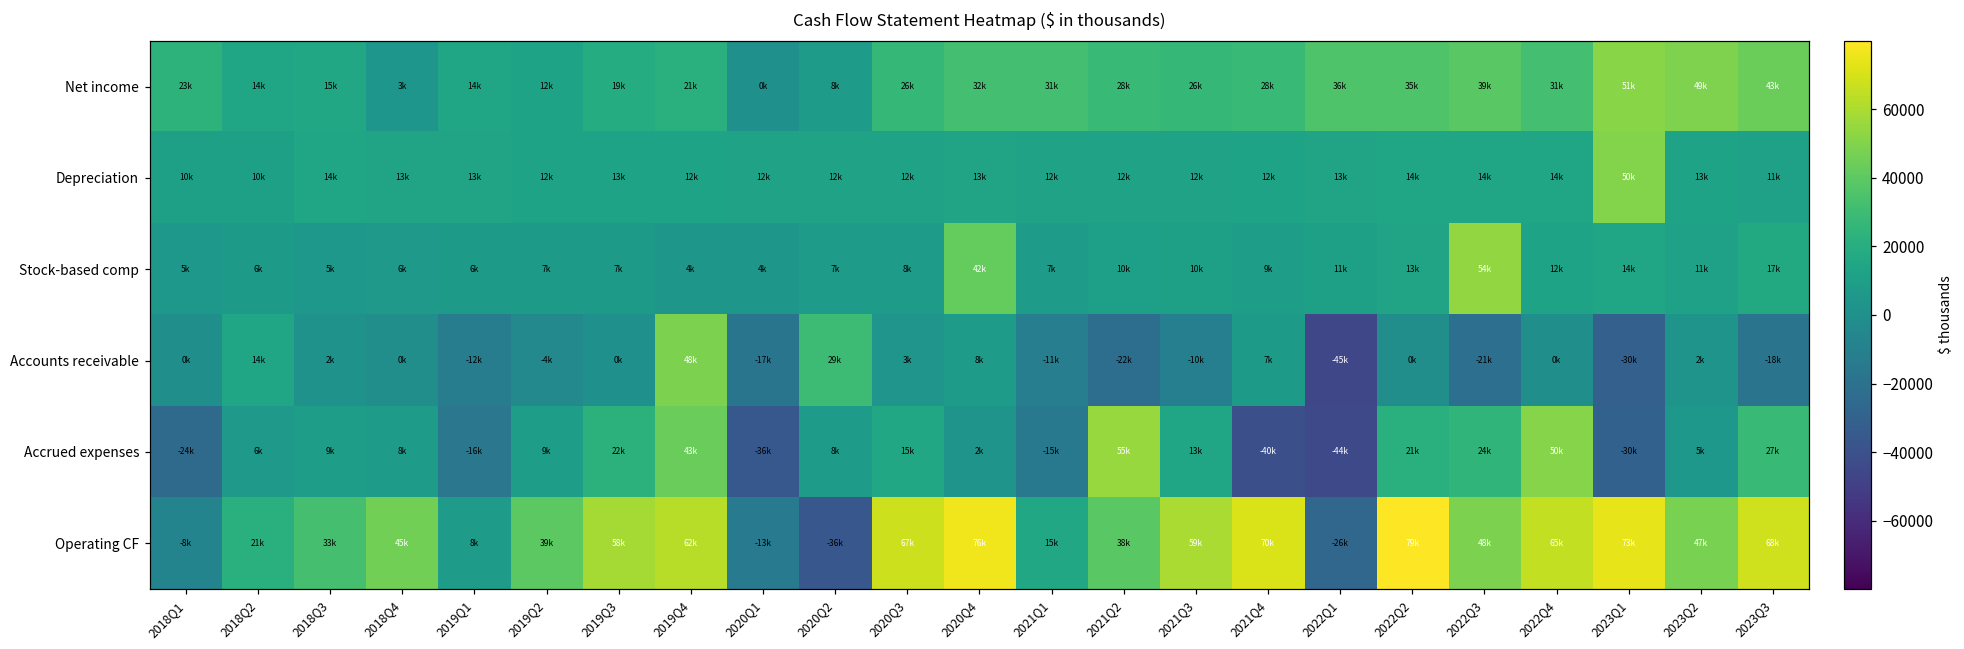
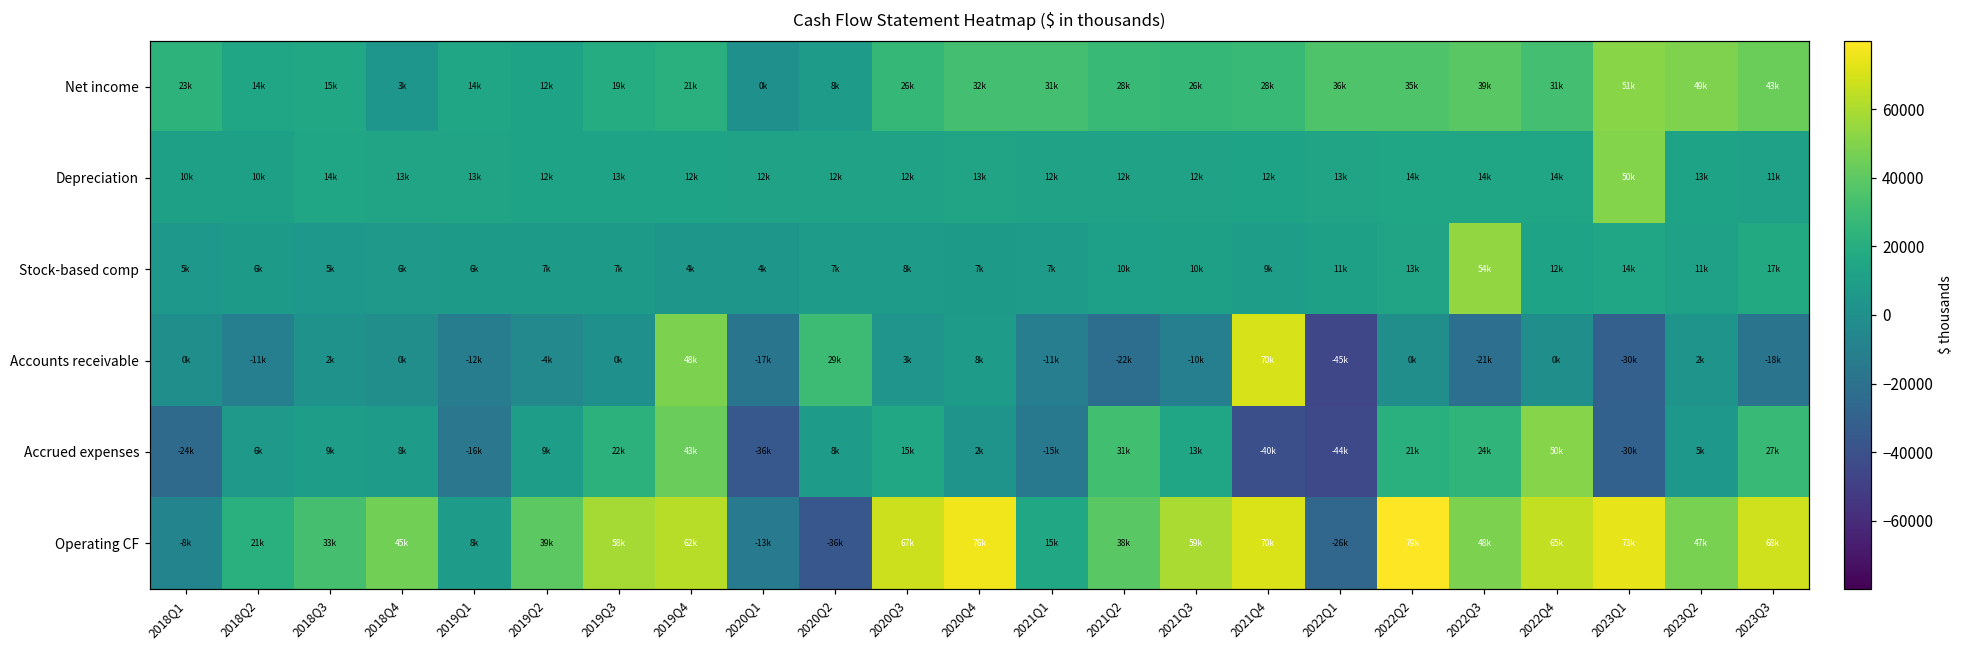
  {
    "Net income": {
      "2018Q1": "23k",
      "2018Q2": "14k",
      "2018Q3": "15k",
      "2018Q4": "3k",
      "2019Q1": "14k",
      "2019Q2": "12k",
      "2019Q3": "19k",
      "2019Q4": "21k",
      "2020Q1": "0k",
      "2020Q2": "8k",
      "2020Q3": "26k",
      "2020Q4": "32k",
      "2021Q1": "31k",
      "2021Q2": "28k",
      "2021Q3": "26k",
      "2021Q4": "28k",
      "2022Q1": "36k",
      "2022Q2": "35k",
      "2022Q3": "39k",
      "2022Q4": "31k",
      "2023Q1": "51k",
      "2023Q2": "49k",
      "2023Q3": "43k"
    },
    "Depreciation": {
      "2018Q1": "10k",
      "2018Q2": "10k",
      "2018Q3": "14k",
      "2018Q4": "13k",
      "2019Q1": "13k",
      "2019Q2": "12k",
      "2019Q3": "13k",
      "2019Q4": "12k",
      "2020Q1": "12k",
      "2020Q2": "12k",
      "2020Q3": "12k",
      "2020Q4": "13k",
      "2021Q1": "12k",
      "2021Q2": "12k",
      "2021Q3": "12k",
      "2021Q4": "12k",
      "2022Q1": "13k",
      "2022Q2": "14k",
      "2022Q3": "14k",
      "2022Q4": "14k",
      "2023Q1": "50k",
      "2023Q2": "13k",
      "2023Q3": "11k"
    },
    "Stock-based comp": {
      "2018Q1": "5k",
      "2018Q2": "6k",
      "2018Q3": "5k",
      "2018Q4": "6k",
      "2019Q1": "6k",
      "2019Q2": "7k",
      "2019Q3": "7k",
      "2019Q4": "4k",
      "2020Q1": "4k",
      "2020Q2": "7k",
      "2020Q3": "8k",
-     "2020Q4": "42k",
+     "2020Q4": "7k",
      "2021Q1": "7k",
      "2021Q2": "10k",
      "2021Q3": "10k",
      "2021Q4": "9k",
      "2022Q1": "11k",
      "2022Q2": "13k",
      "2022Q3": "54k",
      "2022Q4": "12k",
      "2023Q1": "14k",
      "2023Q2": "11k",
      "2023Q3": "17k"
    },
    "Accounts receivable": {
      "2018Q1": "0k",
-     "2018Q2": "14k",
+     "2018Q2": "-11k",
      "2018Q3": "2k",
      "2018Q4": "0k",
      "2019Q1": "-12k",
      "2019Q2": "-4k",
      "2019Q3": "0k",
      "2019Q4": "48k",
      "2020Q1": "-17k",
      "2020Q2": "29k",
      "2020Q3": "3k",
      "2020Q4": "8k",
      "2021Q1": "-11k",
      "2021Q2": "-22k",
      "2021Q3": "-10k",
-     "2021Q4": "7k",
+     "2021Q4": "70k",
      "2022Q1": "-45k",
      "2022Q2": "0k",
      "2022Q3": "-21k",
      "2022Q4": "0k",
      "2023Q1": "-30k",
      "2023Q2": "2k",
      "2023Q3": "-18k"
    },
    "Accrued expenses": {
      "2018Q1": "-24k",
      "2018Q2": "6k",
      "2018Q3": "9k",
      "2018Q4": "8k",
      "2019Q1": "-16k",
      "2019Q2": "9k",
      "2019Q3": "22k",
      "2019Q4": "43k",
      "2020Q1": "-36k",
      "2020Q2": "8k",
      "2020Q3": "15k",
      "2020Q4": "2k",
      "2021Q1": "-15k",
-     "2021Q2": "55k",
+     "2021Q2": "31k",
      "2021Q3": "13k",
      "2021Q4": "-40k",
      "2022Q1": "-44k",
      "2022Q2": "21k",
      "2022Q3": "24k",
      "2022Q4": "50k",
      "2023Q1": "-30k",
      "2023Q2": "5k",
      "2023Q3": "27k"
    },
    "Operating CF": {
      "2018Q1": "-8k",
      "2018Q2": "21k",
      "2018Q3": "33k",
      "2018Q4": "45k",
      "2019Q1": "8k",
      "2019Q2": "39k",
      "2019Q3": "58k",
      "2019Q4": "62k",
      "2020Q1": "-13k",
      "2020Q2": "-36k",
      "2020Q3": "67k",
      "2020Q4": "76k",
      "2021Q1": "15k",
      "2021Q2": "38k",
      "2021Q3": "59k",
      "2021Q4": "70k",
      "2022Q1": "-26k",
      "2022Q2": "79k",
      "2022Q3": "48k",
      "2022Q4": "65k",
      "2023Q1": "73k",
      "2023Q2": "47k",
      "2023Q3": "68k"
    }
  }
